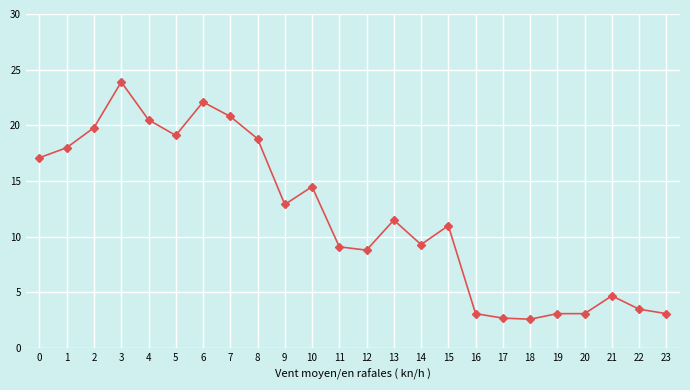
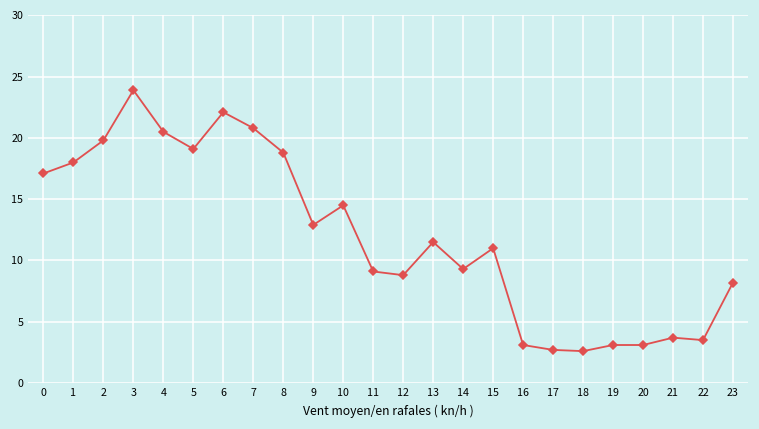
  {
    "0": 17.1,
    "1": 18.0,
    "2": 19.8,
    "3": 23.9,
    "4": 20.5,
    "5": 19.1,
    "6": 22.1,
    "7": 20.8,
    "8": 18.8,
    "9": 12.9,
    "10": 14.5,
    "11": 9.1,
    "12": 8.8,
    "13": 11.5,
    "14": 9.3,
    "15": 11.0,
    "16": 3.1,
    "17": 2.7,
    "18": 2.6,
    "19": 3.1,
    "20": 3.1,
-   "21": 4.7,
+   "21": 3.7,
    "22": 3.5,
-   "23": 3.1
+   "23": 8.2
  }
